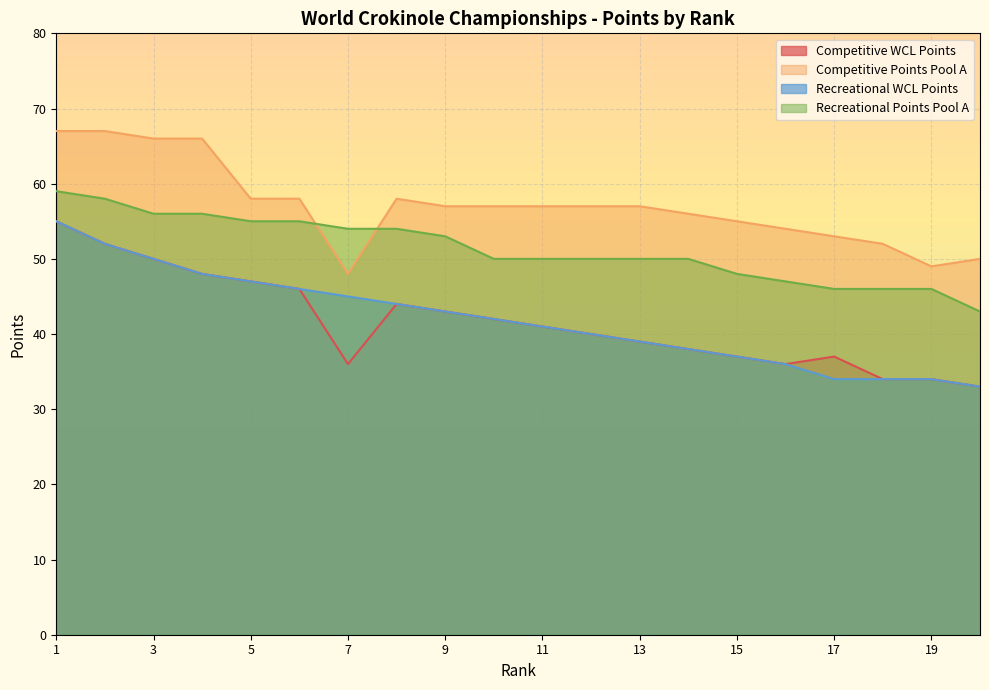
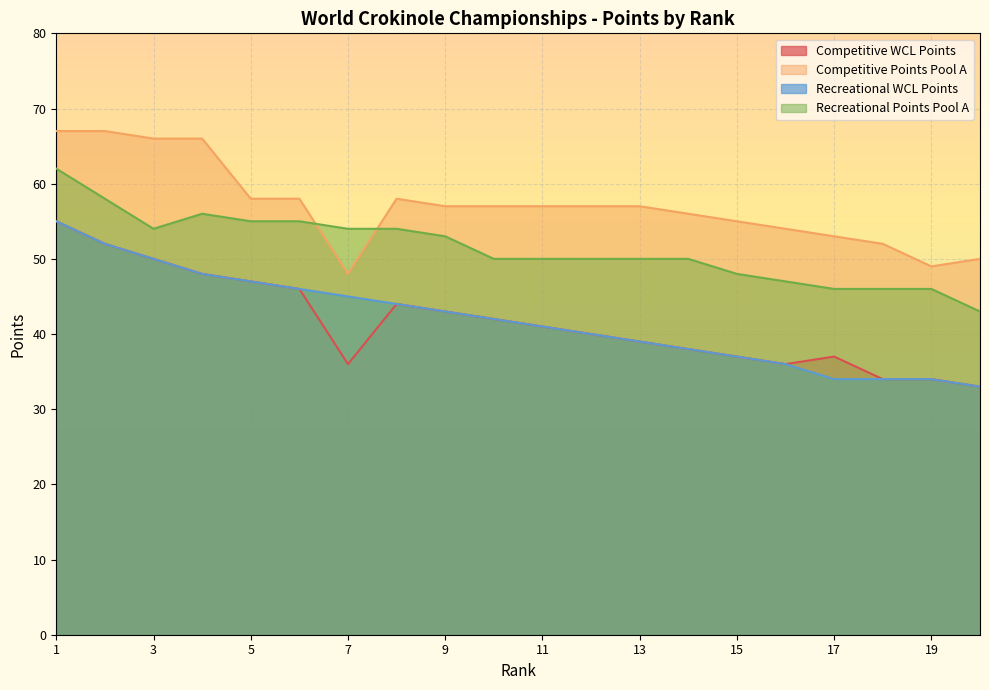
  {
    "Competitive WCL Points": {
      "7": 36,
      "17": 37
    },
    "Competitive Points Pool A": {
      "1": 67,
      "3": 66,
      "5": 58,
      "7": 48,
      "9": 57,
      "11": 57,
      "13": 57,
      "15": 55,
      "17": 53,
      "19": 49
    },
    "Recreational WCL Points": {
      "7": 45,
      "17": 34
    },
    "Recreational Points Pool A": {
-     "1": 59,
-     "3": 56,
+     "1": 62,
+     "3": 54,
      "5": 55,
      "7": 54,
      "9": 53,
      "11": 50,
      "13": 50,
      "15": 48,
      "17": 46,
      "19": 46
    }
  }
